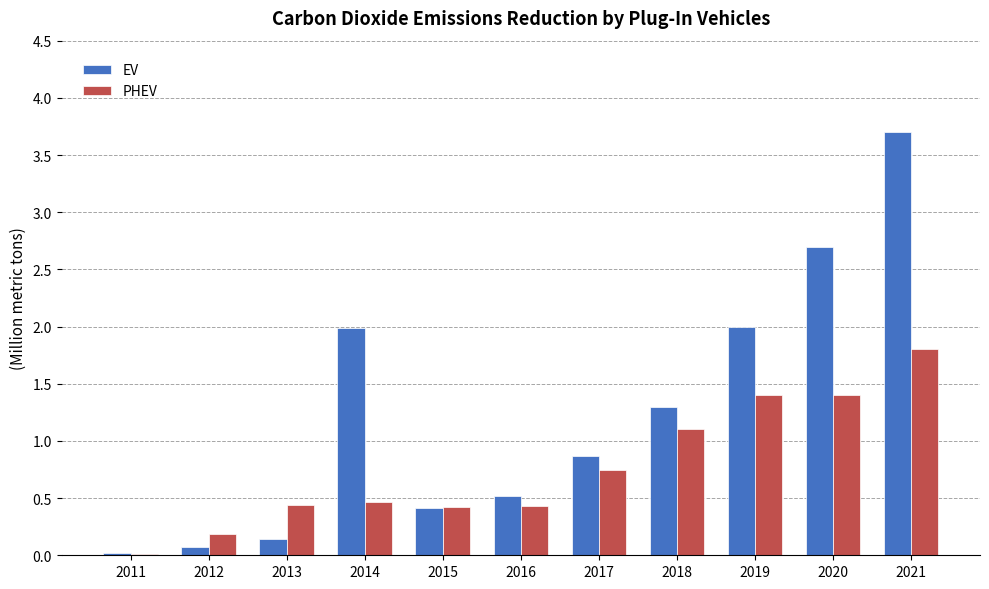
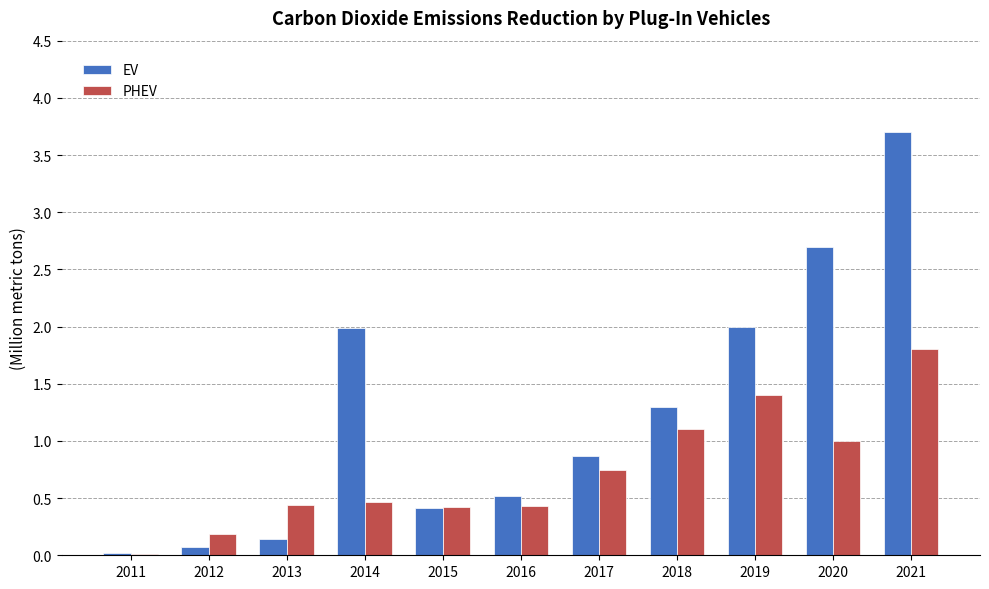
  {
    "EV": {
      "2012": 0.07,
      "2013": 0.14,
      "2014": 2.0,
      "2015": 0.4,
      "2016": 0.5,
      "2017": 0.87,
      "2018": 1.3,
      "2019": 2.0,
      "2020": 2.7,
      "2021": 3.7
    },
    "PHEV": {
      "2012": 0.2,
      "2013": 0.44,
      "2014": 0.47,
      "2015": 0.4,
      "2016": 0.43,
      "2017": 0.75,
      "2018": 1.1,
      "2019": 1.4,
-     "2020": 1.4,
+     "2020": 1.0,
      "2021": 1.8
    }
  }
